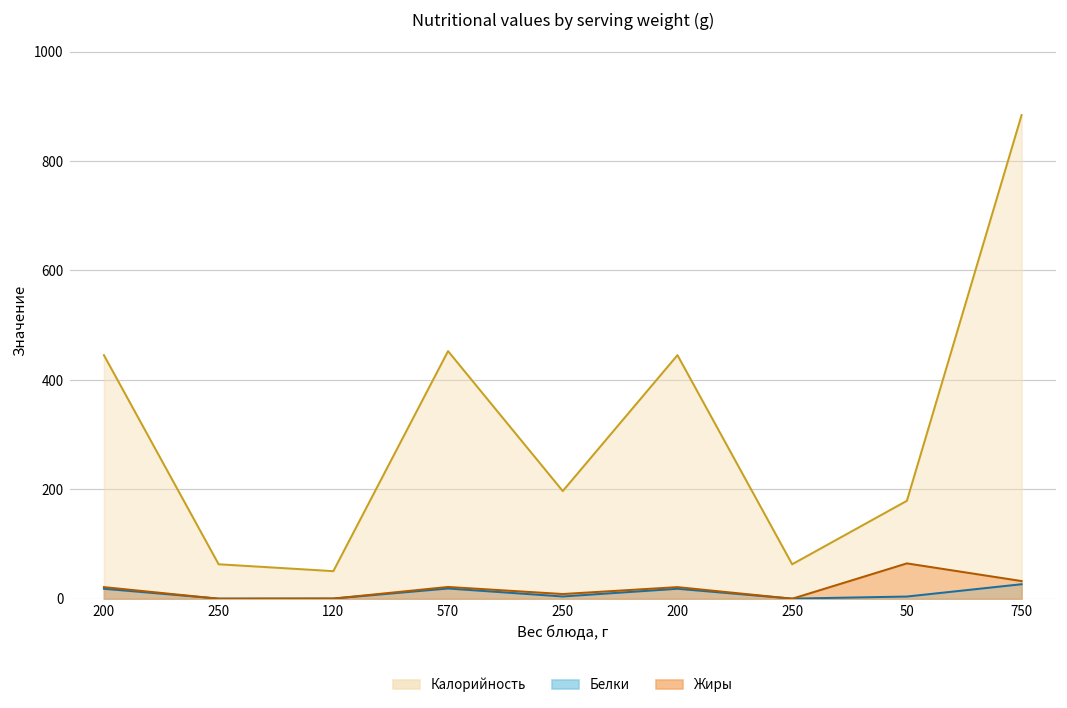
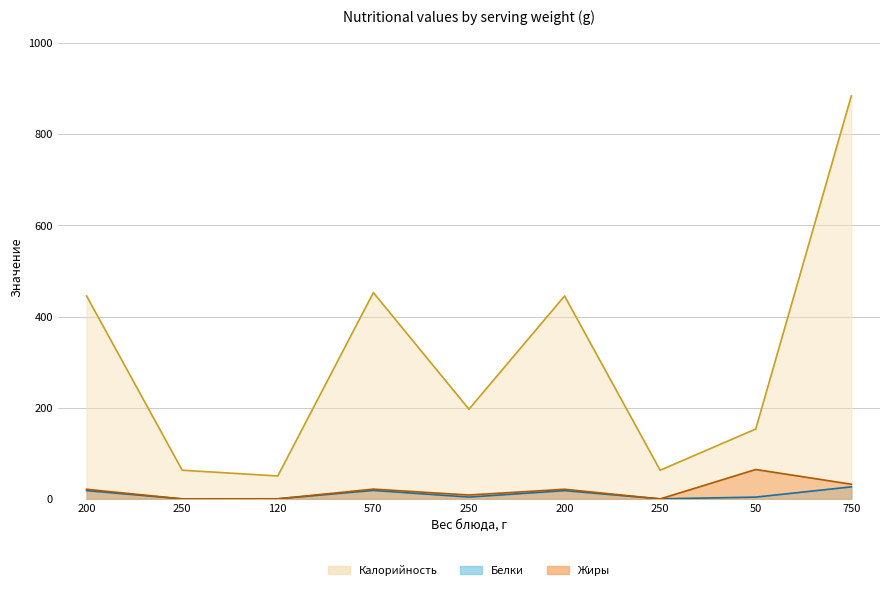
  {
    "Калорийность": {
      "120": 50,
      "570": 450,
-     "50": 180,
+     "50": 150,
      "750": 880
    },
    "Белки": {
      "50": 0,
      "750": 30
    },
    "Жиры": {
      "50": 60,
      "750": 30
    }
  }
